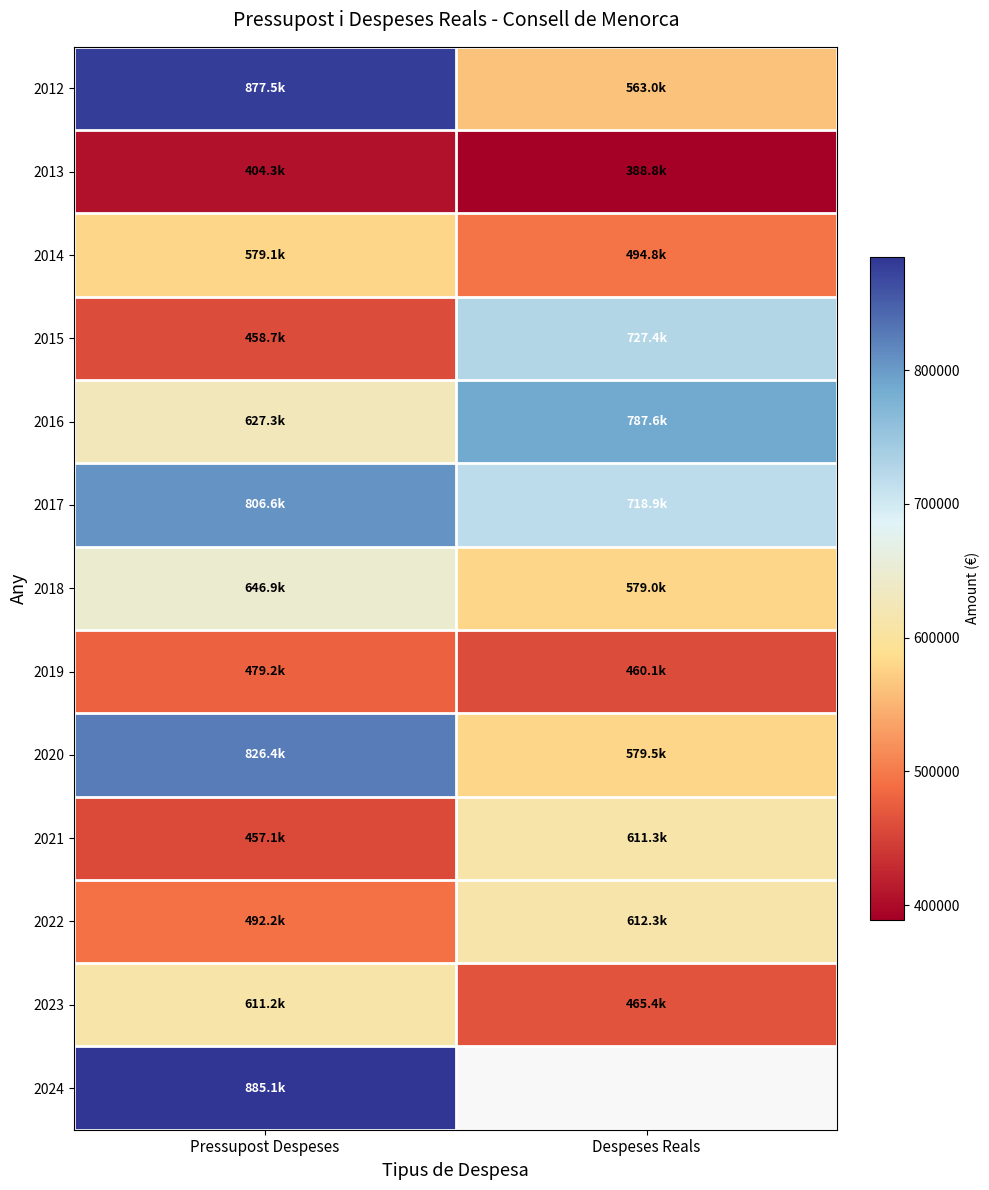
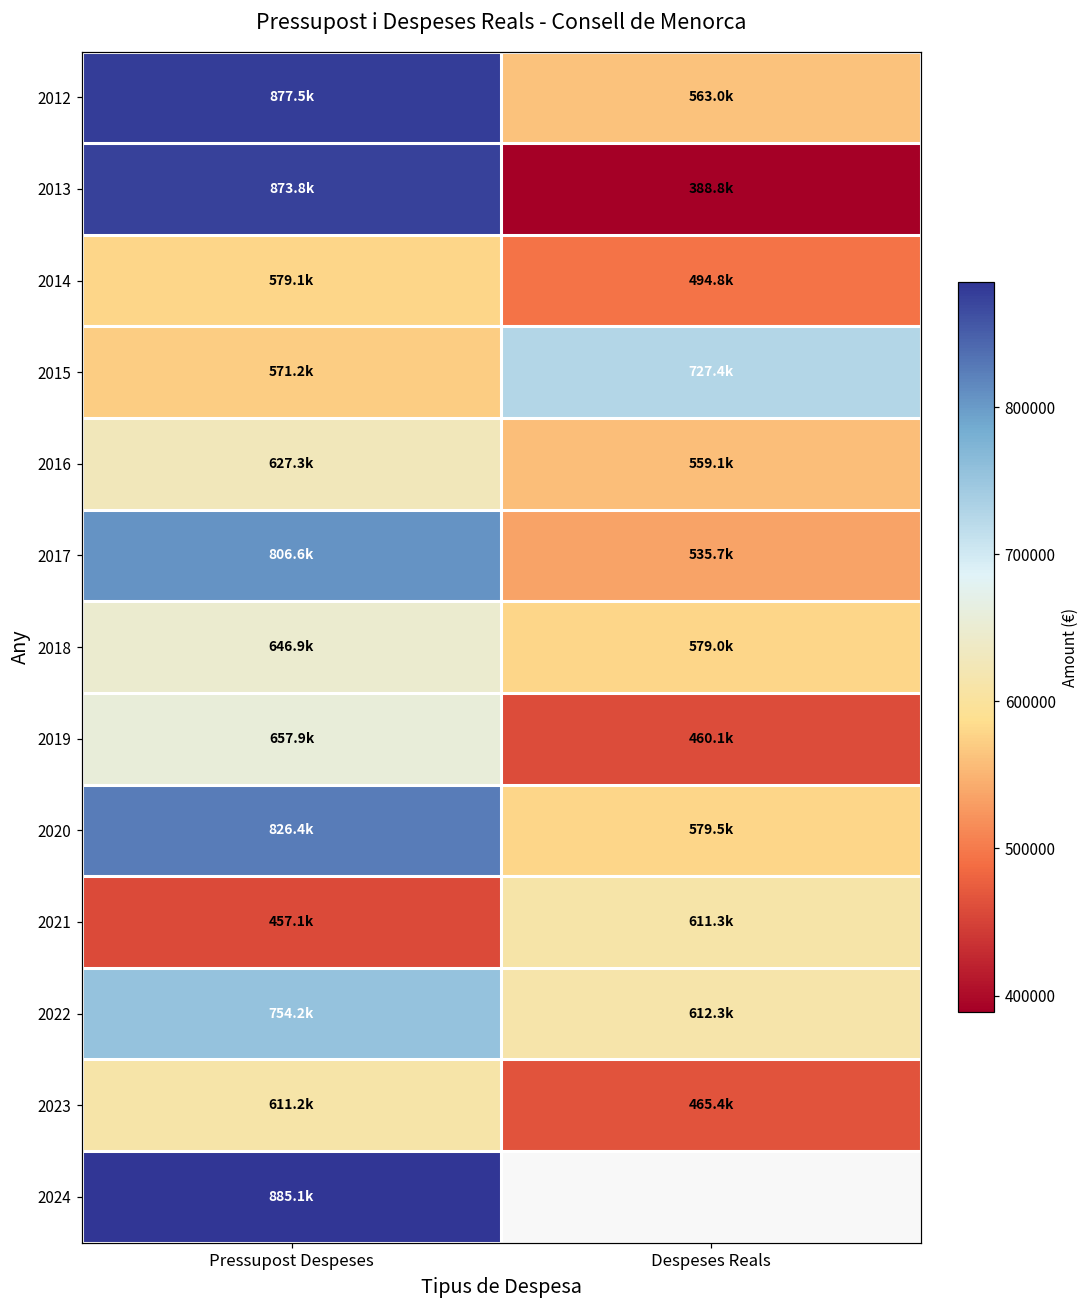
  {
    "2012": {
      "Pressupost Despeses": "877.5k",
      "Despeses Reals": "563.0k"
    },
    "2013": {
-     "Pressupost Despeses": "404.3k",
+     "Pressupost Despeses": "873.8k",
      "Despeses Reals": "388.8k"
    },
    "2014": {
      "Pressupost Despeses": "579.1k",
      "Despeses Reals": "494.8k"
    },
    "2015": {
-     "Pressupost Despeses": "458.7k",
+     "Pressupost Despeses": "571.2k",
      "Despeses Reals": "727.4k"
    },
    "2016": {
      "Pressupost Despeses": "627.3k",
-     "Despeses Reals": "787.6k"
+     "Despeses Reals": "559.1k"
    },
    "2017": {
      "Pressupost Despeses": "806.6k",
-     "Despeses Reals": "718.9k"
+     "Despeses Reals": "535.7k"
    },
    "2018": {
      "Pressupost Despeses": "646.9k",
      "Despeses Reals": "579.0k"
    },
    "2019": {
-     "Pressupost Despeses": "479.2k",
+     "Pressupost Despeses": "657.9k",
      "Despeses Reals": "460.1k"
    },
    "2020": {
      "Pressupost Despeses": "826.4k",
      "Despeses Reals": "579.5k"
    },
    "2021": {
      "Pressupost Despeses": "457.1k",
      "Despeses Reals": "611.3k"
    },
    "2022": {
-     "Pressupost Despeses": "492.2k",
+     "Pressupost Despeses": "754.2k",
      "Despeses Reals": "612.3k"
    },
    "2023": {
      "Pressupost Despeses": "611.2k",
      "Despeses Reals": "465.4k"
    },
    "2024": {
      "Pressupost Despeses": "885.1k"
    }
  }
